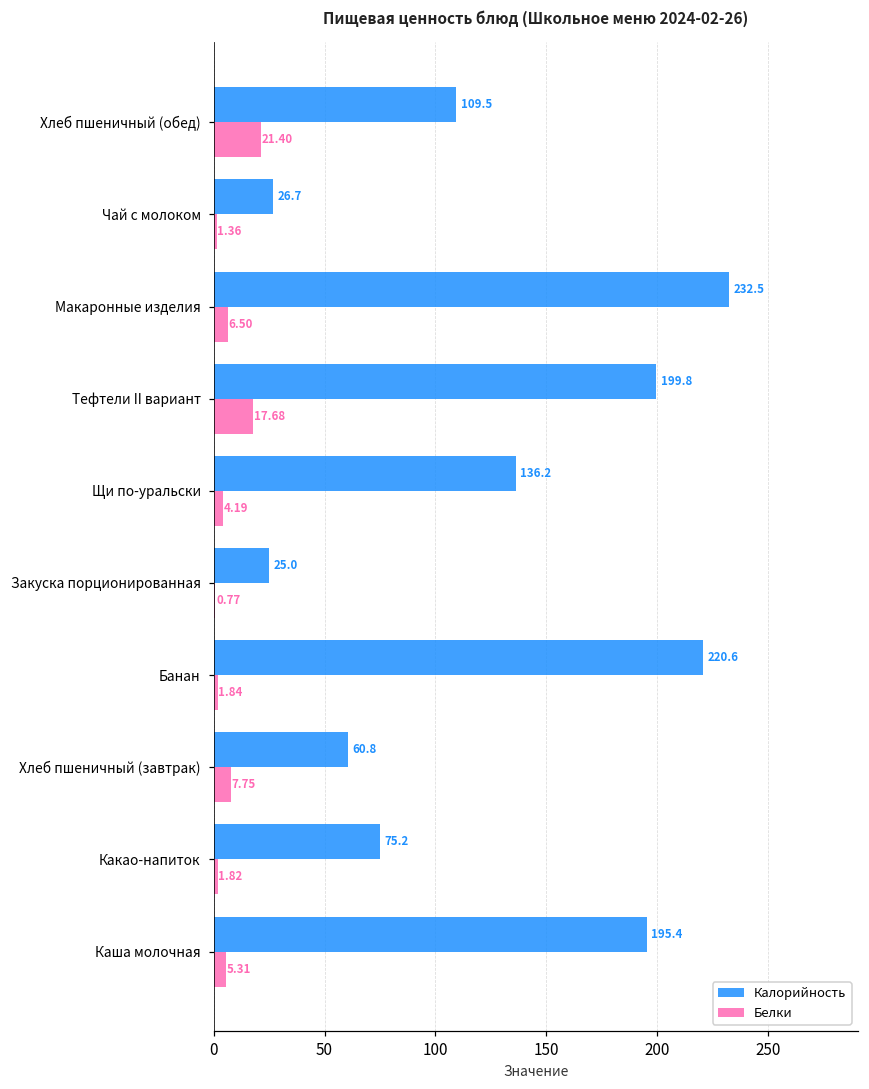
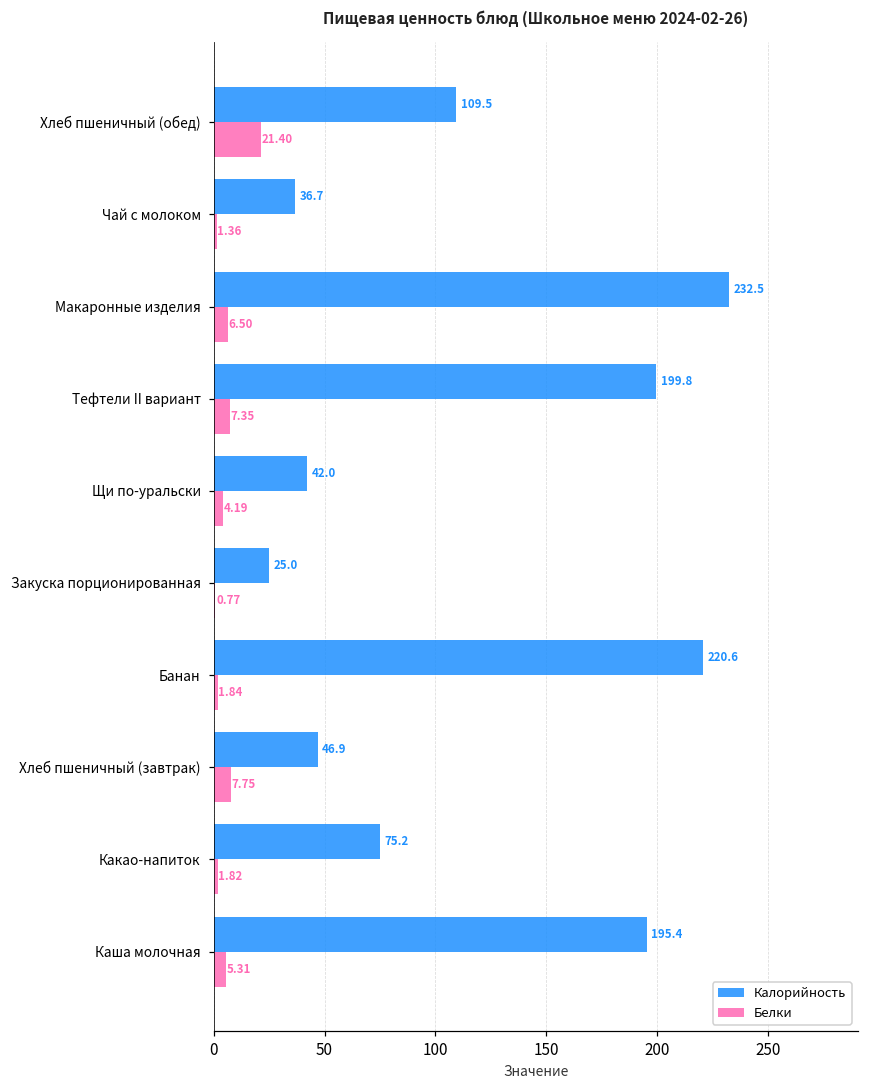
  {
    "Калорийность": {
      "Хлеб пшеничный (обед)": 109.5,
-     "Чай с молоком": 26.7,
+     "Чай с молоком": 36.7,
      "Макаронные изделия": 232.5,
      "Тефтели II вариант": 199.8,
-     "Щи по-уральски": 136.2,
+     "Щи по-уральски": 42.0,
      "Закуска порционированная": 25.0,
      "Банан": 220.6,
-     "Хлеб пшеничный (завтрак)": 60.8,
+     "Хлеб пшеничный (завтрак)": 46.9,
      "Какао-напиток": 75.2,
      "Каша молочная": 195.4
    },
    "Белки": {
      "Хлеб пшеничный (обед)": 21.40,
      "Чай с молоком": 1.36,
      "Макаронные изделия": 6.50,
-     "Тефтели II вариант": 17.68,
+     "Тефтели II вариант": 7.35,
      "Щи по-уральски": 4.19,
      "Закуска порционированная": 0.77,
      "Банан": 1.84,
      "Хлеб пшеничный (завтрак)": 7.75,
      "Какао-напиток": 1.82,
      "Каша молочная": 5.31
    }
  }
